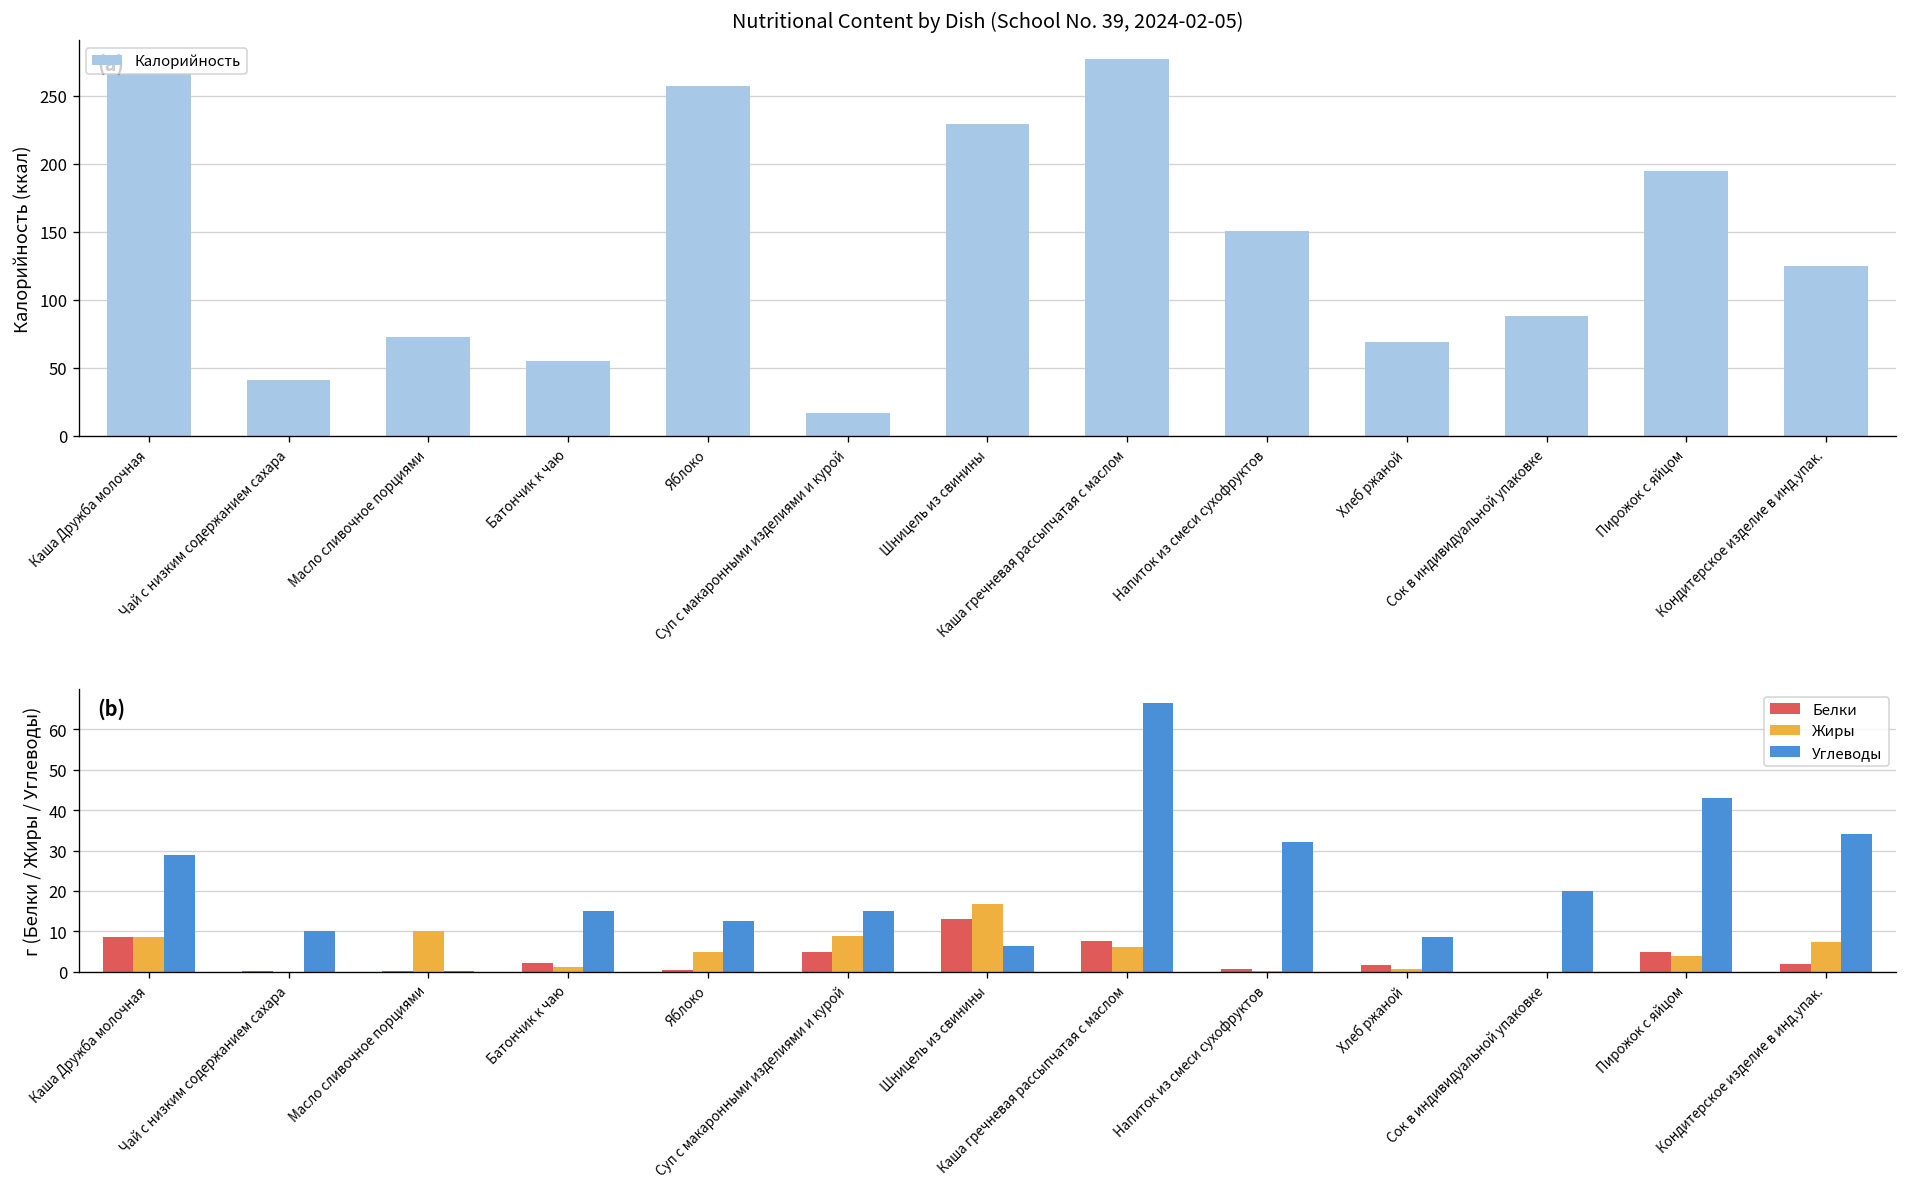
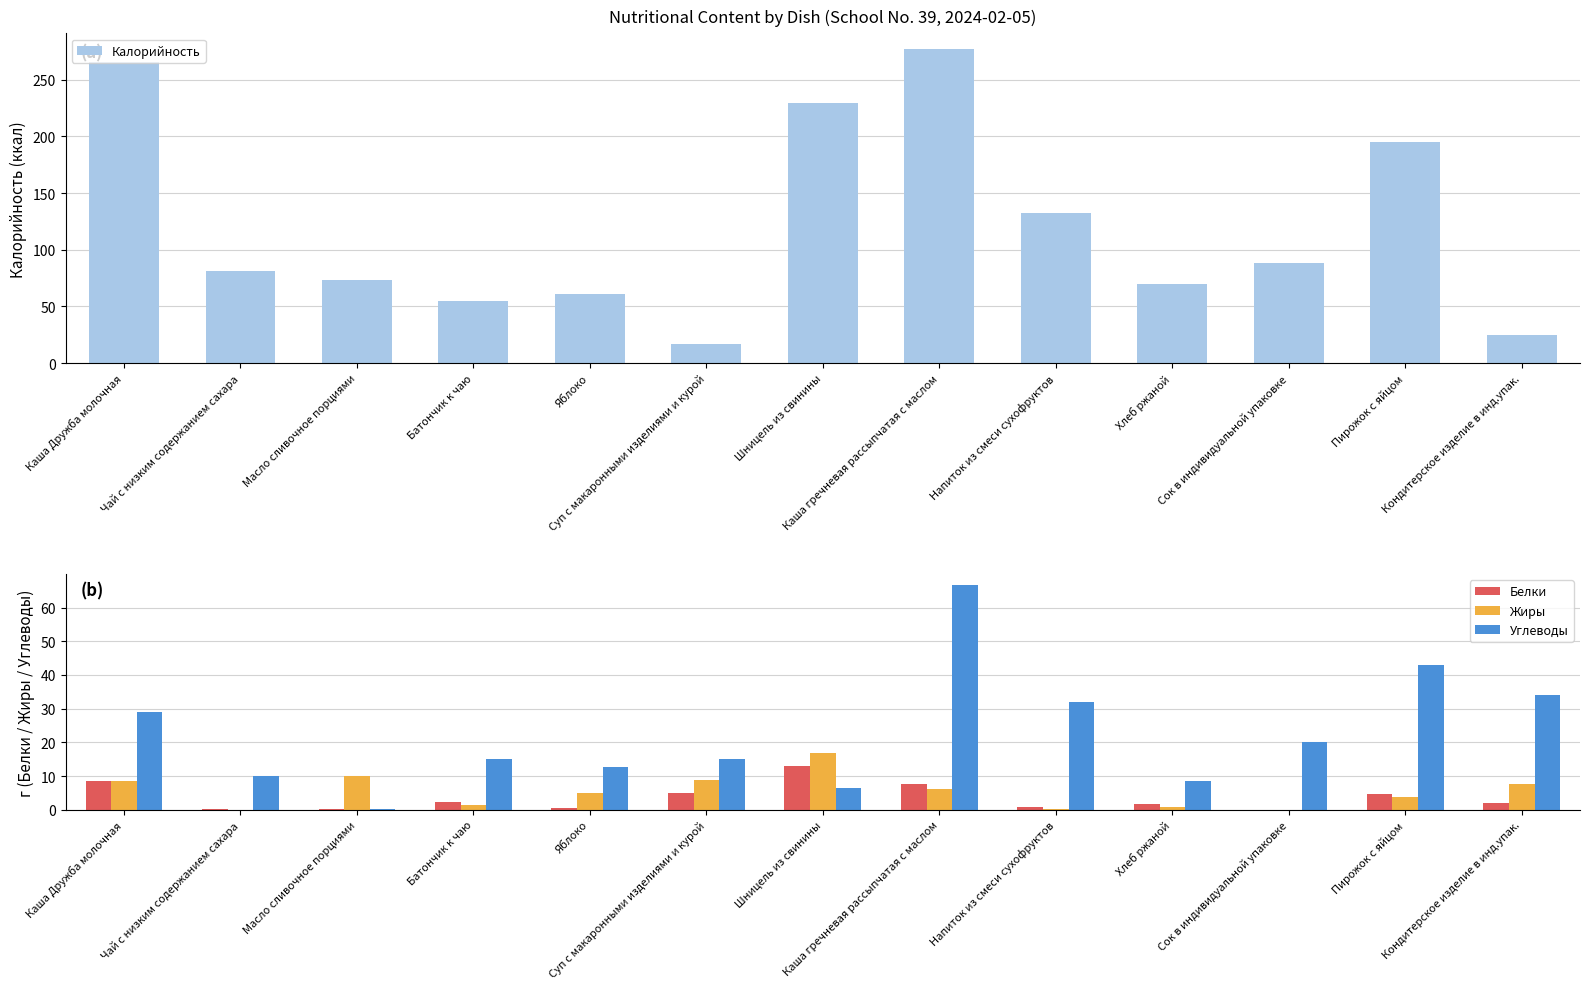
  {
    "Nutritional Content by Dish (School No. 39, 2024-02-05)": {
-     "Чай с низким содержанием сахара": 41,
+     "Чай с низким содержанием сахара": 81,
      "Масло сливочное порциями": 73,
      "Батончик к чаю": 55,
-     "Яблоко": 257,
+     "Яблоко": 61,
      "Суп с макаронными изделиями и курой": 17,
      "Шницель из свинины": 229,
      "Каша гречневая рассыпчатая с маслом": 277,
-     "Напиток из смеси сухофруктов": 151,
+     "Напиток из смеси сухофруктов": 133,
      "Хлеб ржаной": 69,
      "Сок в индивидуальной упаковке": 88,
      "Пирожок с яйцом": 195,
-     "Кондитерское изделие в инд.упак.": 125
+     "Кондитерское изделие в инд.упак.": 25
    }
  }
